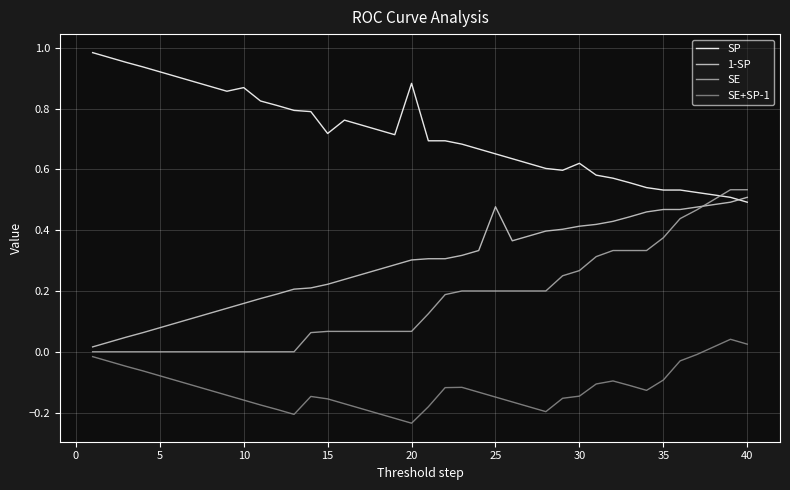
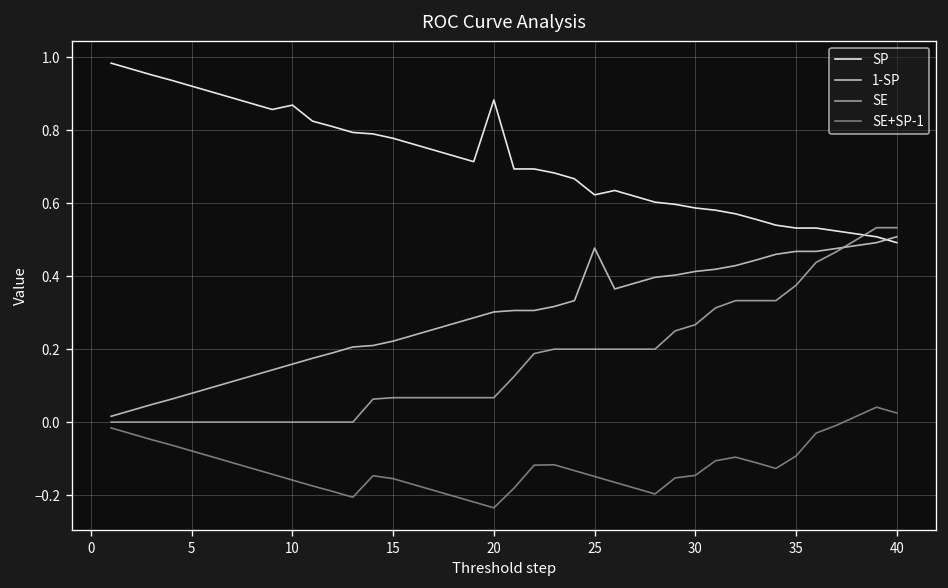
  {
    "SP": {
      "5": 0.92,
      "10": 0.87,
-     "15": 0.72,
+     "15": 0.78,
      "20": 0.88,
-     "25": 0.65,
-     "30": 0.62,
+     "25": 0.62,
+     "30": 0.59,
      "35": 0.53,
      "40": 0.49
    }
  }
